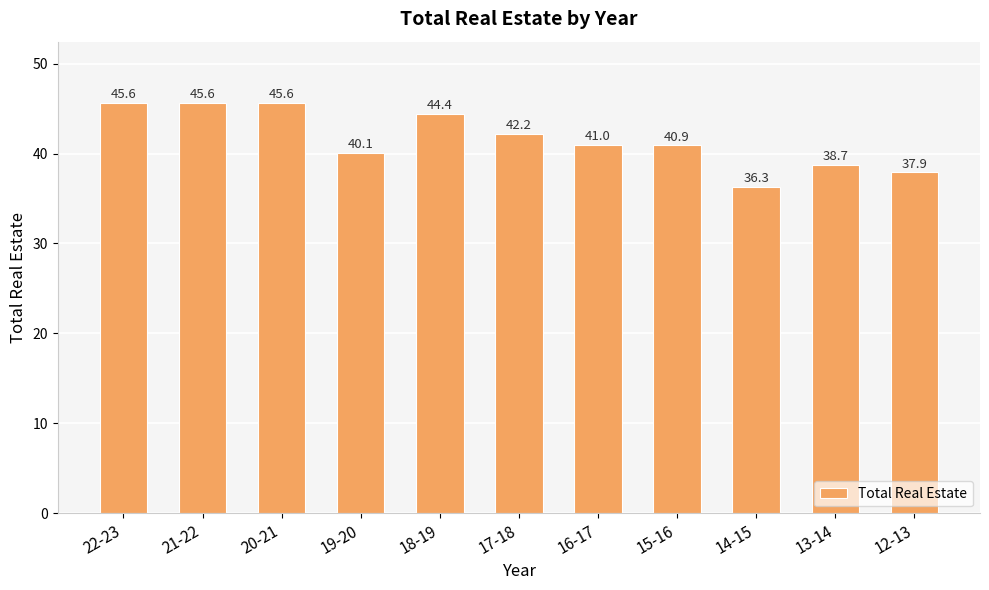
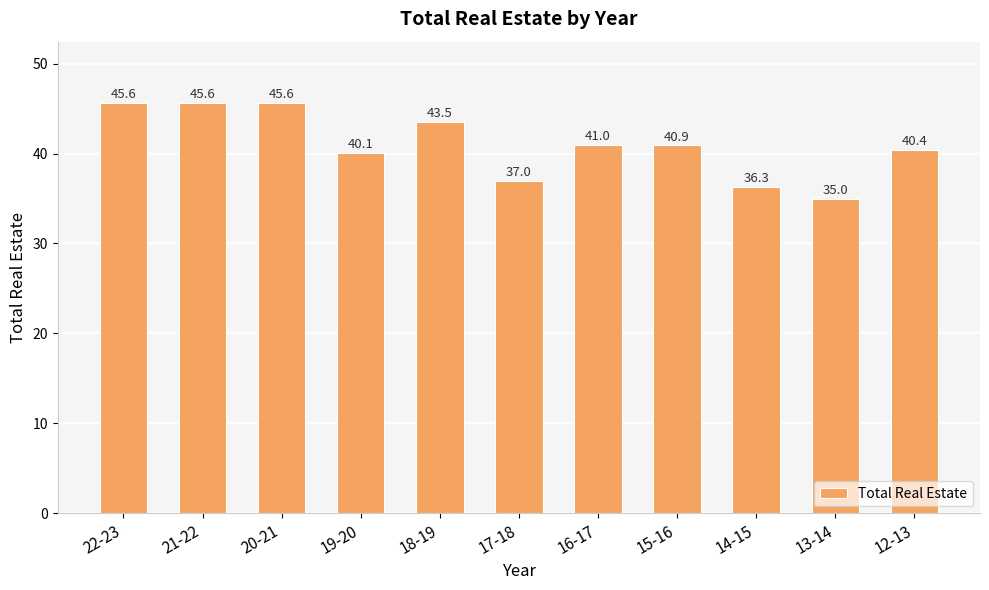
  {
    "22-23": 45.6,
    "21-22": 45.6,
    "20-21": 45.6,
    "19-20": 40.1,
-   "18-19": 44.4,
-   "17-18": 42.2,
+   "18-19": 43.5,
+   "17-18": 37.0,
    "16-17": 41.0,
    "15-16": 40.9,
    "14-15": 36.3,
-   "13-14": 38.7,
-   "12-13": 37.9
+   "13-14": 35.0,
+   "12-13": 40.4
  }
